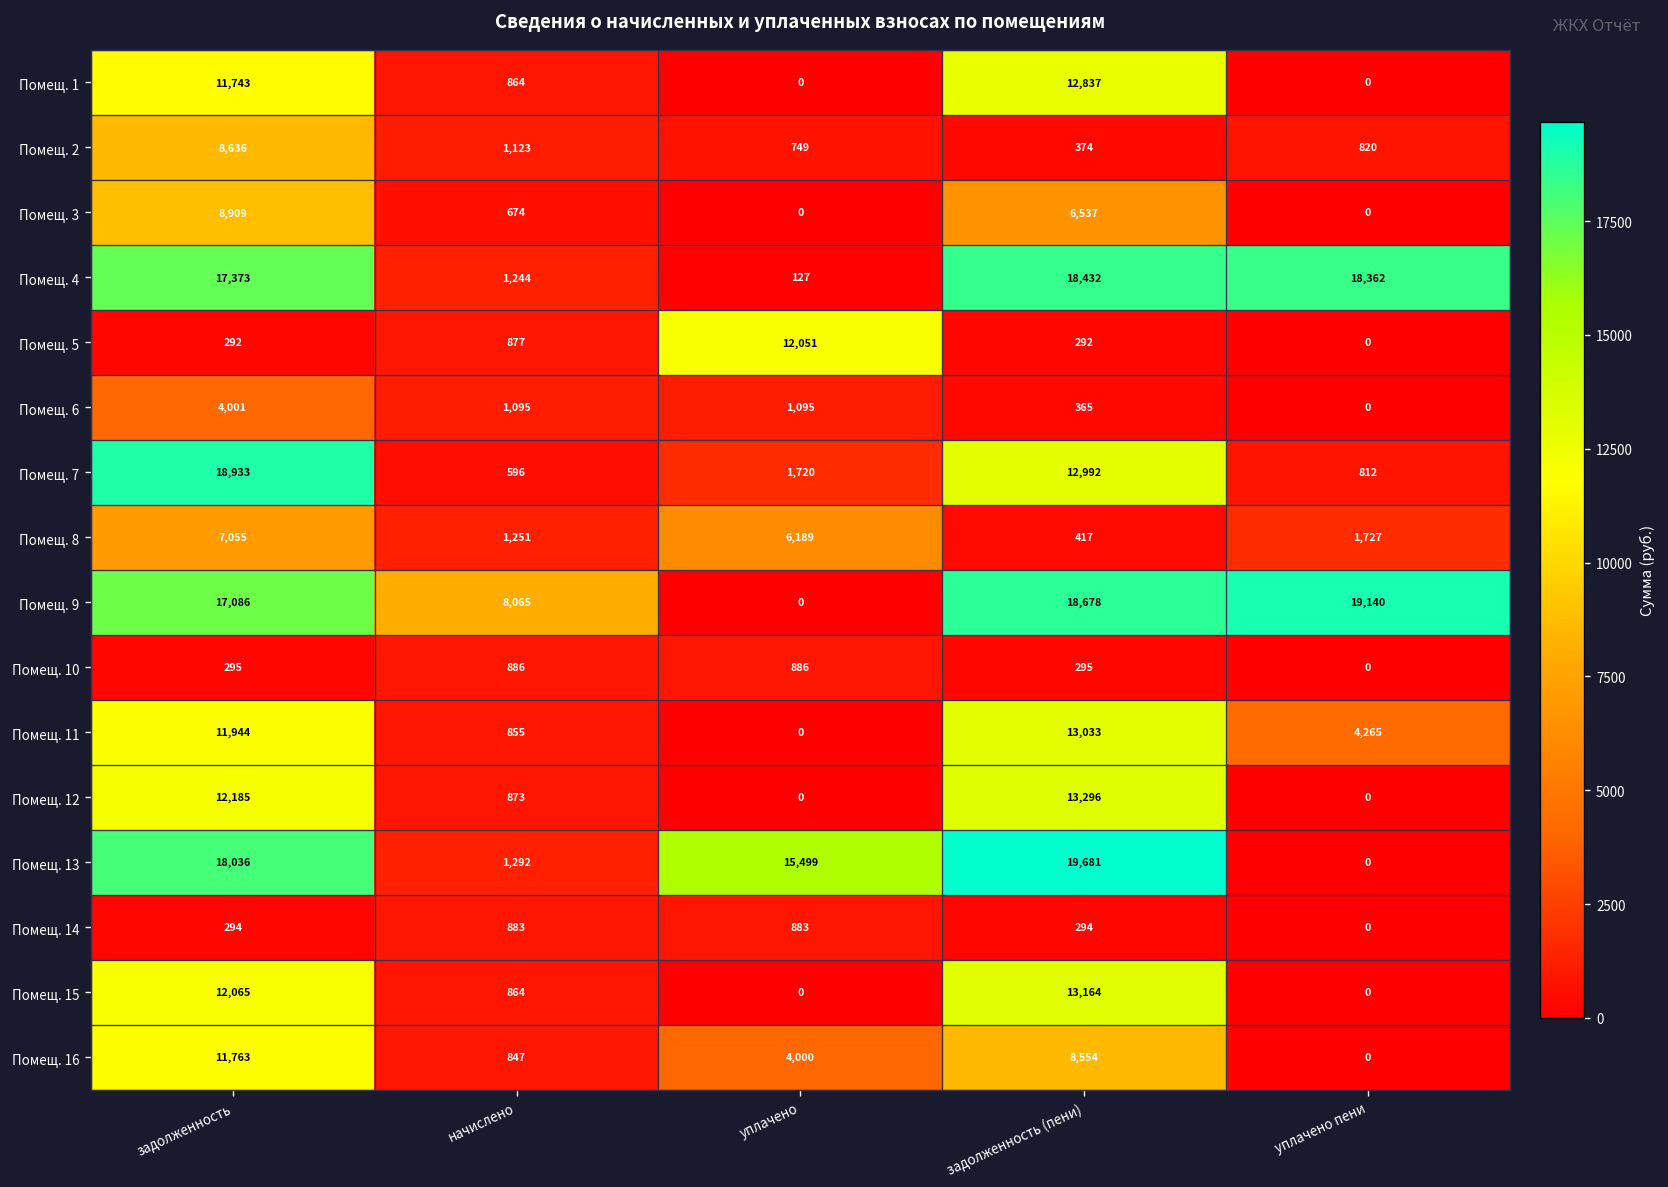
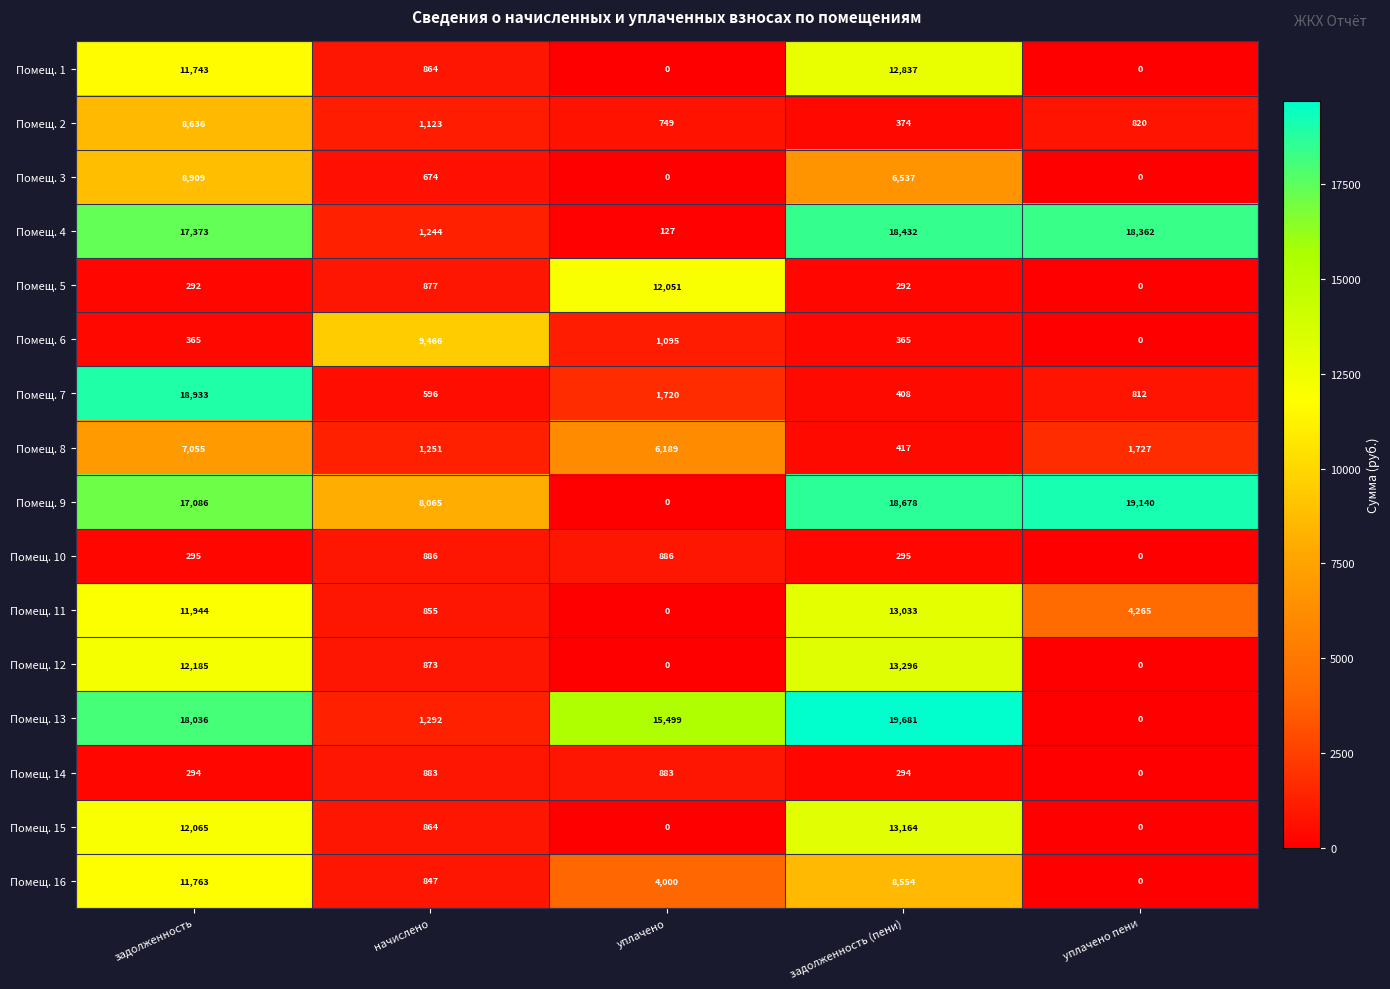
  {
    "Помещ. 1": {
      "задолженность": "11,743",
      "начислено": "864",
      "уплачено": "0",
      "задолженность (пени)": "12,837",
      "уплачено пени": "0"
    },
    "Помещ. 2": {
      "задолженность": "8,636",
      "начислено": "1,123",
      "уплачено": "749",
      "задолженность (пени)": "374",
      "уплачено пени": "820"
    },
    "Помещ. 3": {
      "задолженность": "8,909",
      "начислено": "674",
      "уплачено": "0",
      "задолженность (пени)": "6,537",
      "уплачено пени": "0"
    },
    "Помещ. 4": {
      "задолженность": "17,373",
      "начислено": "1,244",
      "уплачено": "127",
      "задолженность (пени)": "18,432",
      "уплачено пени": "18,362"
    },
    "Помещ. 5": {
      "задолженность": "292",
      "начислено": "877",
      "уплачено": "12,051",
      "задолженность (пени)": "292",
      "уплачено пени": "0"
    },
    "Помещ. 6": {
-     "задолженность": "4,001",
-     "начислено": "1,095",
+     "задолженность": "365",
+     "начислено": "9,466",
      "уплачено": "1,095",
      "задолженность (пени)": "365",
      "уплачено пени": "0"
    },
    "Помещ. 7": {
      "задолженность": "18,933",
      "начислено": "596",
      "уплачено": "1,720",
-     "задолженность (пени)": "12,992",
+     "задолженность (пени)": "408",
      "уплачено пени": "812"
    },
    "Помещ. 8": {
      "задолженность": "7,055",
      "начислено": "1,251",
      "уплачено": "6,189",
      "задолженность (пени)": "417",
      "уплачено пени": "1,727"
    },
    "Помещ. 9": {
      "задолженность": "17,086",
      "начислено": "8,065",
      "уплачено": "0",
      "задолженность (пени)": "18,678",
      "уплачено пени": "19,140"
    },
    "Помещ. 10": {
      "задолженность": "295",
      "начислено": "886",
      "уплачено": "886",
      "задолженность (пени)": "295",
      "уплачено пени": "0"
    },
    "Помещ. 11": {
      "задолженность": "11,944",
      "начислено": "855",
      "уплачено": "0",
      "задолженность (пени)": "13,033",
      "уплачено пени": "4,265"
    },
    "Помещ. 12": {
      "задолженность": "12,185",
      "начислено": "873",
      "уплачено": "0",
      "задолженность (пени)": "13,296",
      "уплачено пени": "0"
    },
    "Помещ. 13": {
      "задолженность": "18,036",
      "начислено": "1,292",
      "уплачено": "15,499",
      "задолженность (пени)": "19,681",
      "уплачено пени": "0"
    },
    "Помещ. 14": {
      "задолженность": "294",
      "начислено": "883",
      "уплачено": "883",
      "задолженность (пени)": "294",
      "уплачено пени": "0"
    },
    "Помещ. 15": {
      "задолженность": "12,065",
      "начислено": "864",
      "уплачено": "0",
      "задолженность (пени)": "13,164",
      "уплачено пени": "0"
    },
    "Помещ. 16": {
      "задолженность": "11,763",
      "начислено": "847",
      "уплачено": "4,000",
      "задолженность (пени)": "8,554",
      "уплачено пени": "0"
    }
  }
